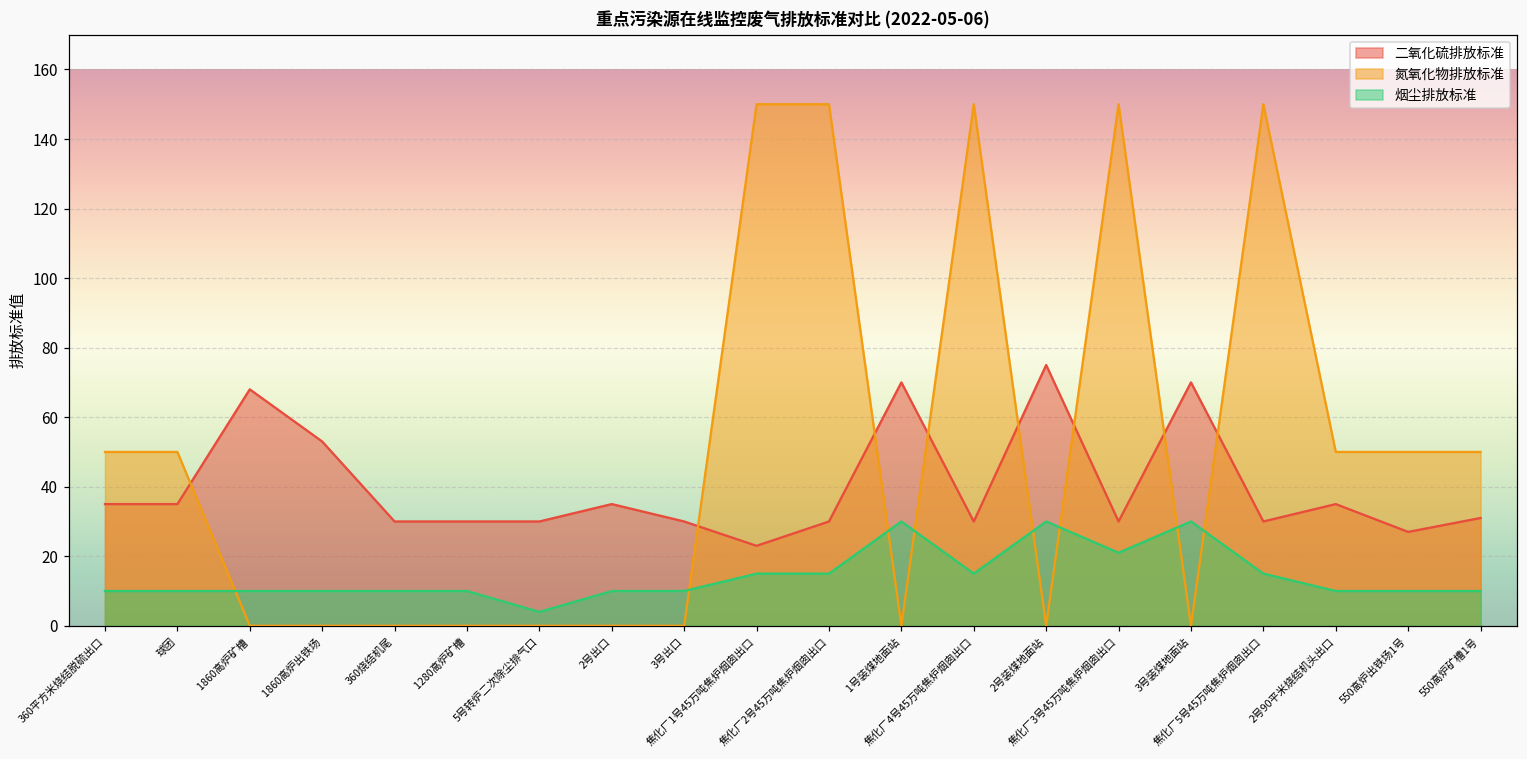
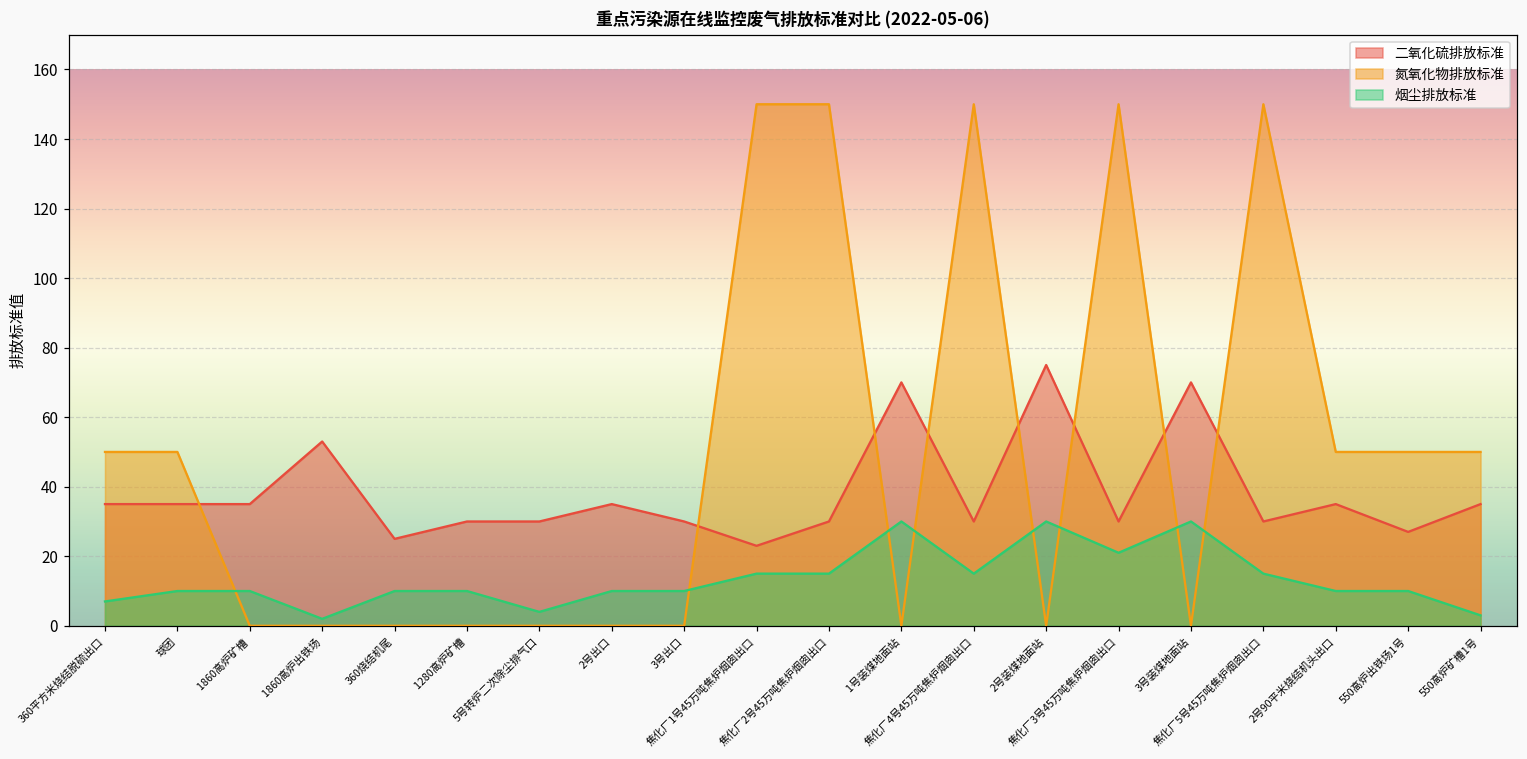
  {
    "二氧化硫排放标准": {
      "360平方米烧结脱硫出口": 35,
      "球团": 35,
-     "1860高炉矿槽": 68,
+     "1860高炉矿槽": 35,
      "1860高炉出铁场": 53,
-     "360烧结机尾": 30,
+     "360烧结机尾": 25,
      "1280高炉矿槽": 30,
      "5号转炉二次除尘排气口": 30,
      "2号出口": 35,
      "3号出口": 30,
      "焦化厂1号45万吨焦炉烟囱出口": 23,
      "焦化厂2号45万吨焦炉烟囱出口": 30,
      "1号装煤地面站": 70,
      "焦化厂4号45万吨焦炉烟囱出口": 30,
      "2号装煤地面站": 75,
      "焦化厂3号45万吨焦炉烟囱出口": 30,
      "3号装煤地面站": 70,
      "焦化厂5号45万吨焦炉烟囱出口": 30,
      "2号90平米烧结机头出口": 35,
      "550高炉出铁场1号": 27,
-     "550高炉矿槽1号": 31
+     "550高炉矿槽1号": 35
    },
    "氮氧化物排放标准": {
      "360平方米烧结脱硫出口": 50,
      "球团": 50,
      "1860高炉矿槽": 0,
      "1860高炉出铁场": 0,
      "360烧结机尾": 0,
      "1280高炉矿槽": 0,
      "5号转炉二次除尘排气口": 0,
      "2号出口": 0,
      "3号出口": 0,
      "焦化厂1号45万吨焦炉烟囱出口": 150,
      "焦化厂2号45万吨焦炉烟囱出口": 150,
      "1号装煤地面站": 0,
      "焦化厂4号45万吨焦炉烟囱出口": 150,
      "2号装煤地面站": 0,
      "焦化厂3号45万吨焦炉烟囱出口": 150,
      "3号装煤地面站": 0,
      "焦化厂5号45万吨焦炉烟囱出口": 150,
      "2号90平米烧结机头出口": 50,
      "550高炉出铁场1号": 50,
      "550高炉矿槽1号": 50
    },
    "烟尘排放标准": {
-     "360平方米烧结脱硫出口": 10,
+     "360平方米烧结脱硫出口": 7,
      "球团": 10,
      "1860高炉矿槽": 10,
-     "1860高炉出铁场": 10,
+     "1860高炉出铁场": 2,
      "360烧结机尾": 10,
      "1280高炉矿槽": 10,
      "5号转炉二次除尘排气口": 4,
      "2号出口": 10,
      "3号出口": 10,
      "焦化厂1号45万吨焦炉烟囱出口": 15,
      "焦化厂2号45万吨焦炉烟囱出口": 15,
      "1号装煤地面站": 30,
      "焦化厂4号45万吨焦炉烟囱出口": 15,
      "2号装煤地面站": 30,
      "焦化厂3号45万吨焦炉烟囱出口": 21,
      "3号装煤地面站": 30,
      "焦化厂5号45万吨焦炉烟囱出口": 15,
      "2号90平米烧结机头出口": 10,
      "550高炉出铁场1号": 10,
-     "550高炉矿槽1号": 10
+     "550高炉矿槽1号": 3
    }
  }
